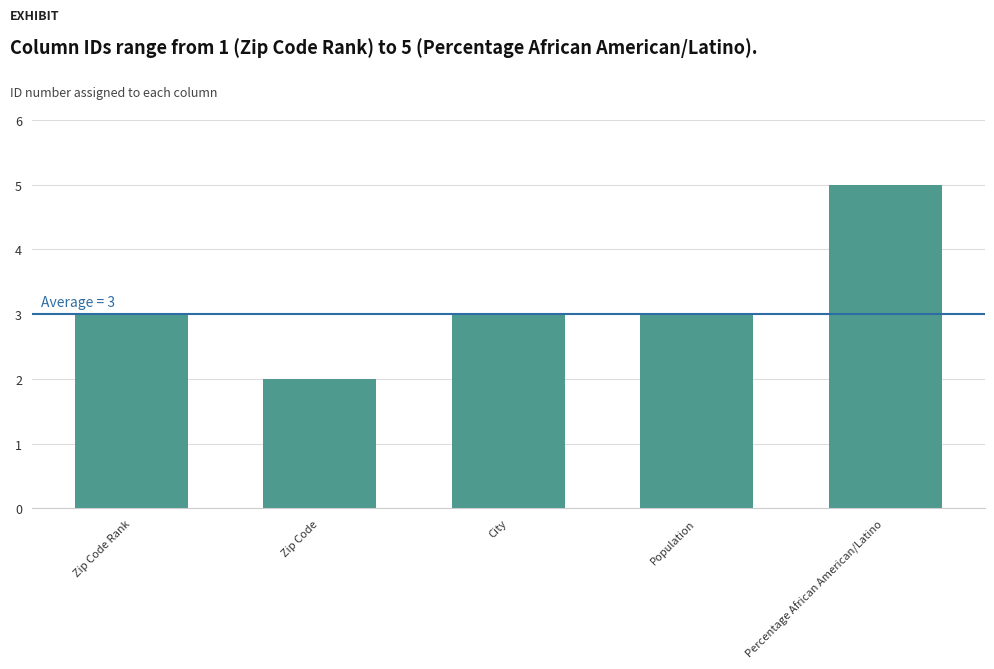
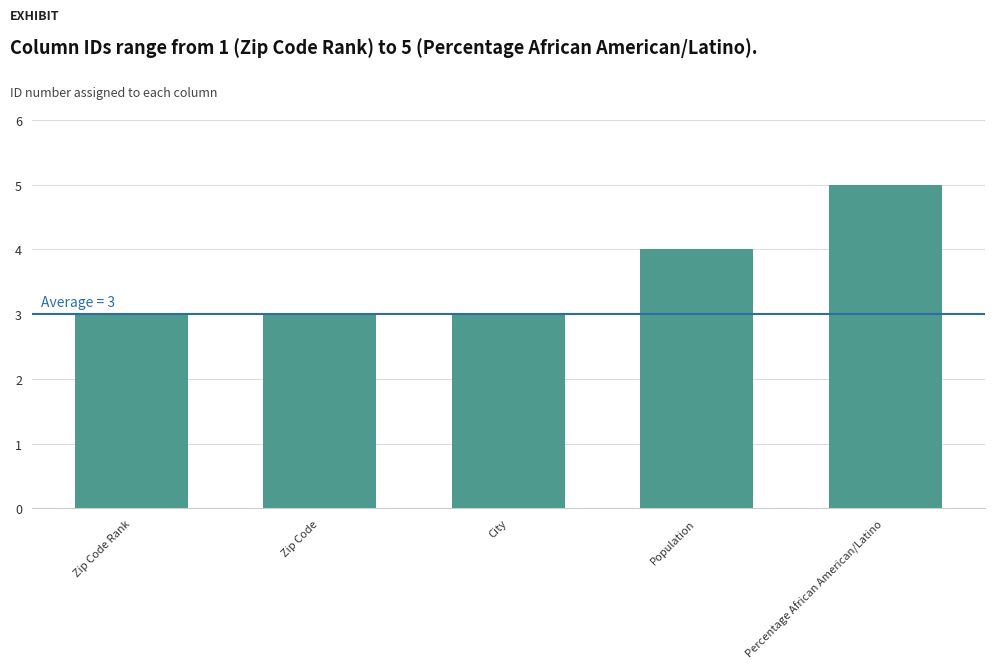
  {
-   "Zip Code": 2,
+   "Zip Code": 3,
    "City": 3,
-   "Population": 3,
+   "Population": 4,
    "Percentage African American/Latino": 5
  }
